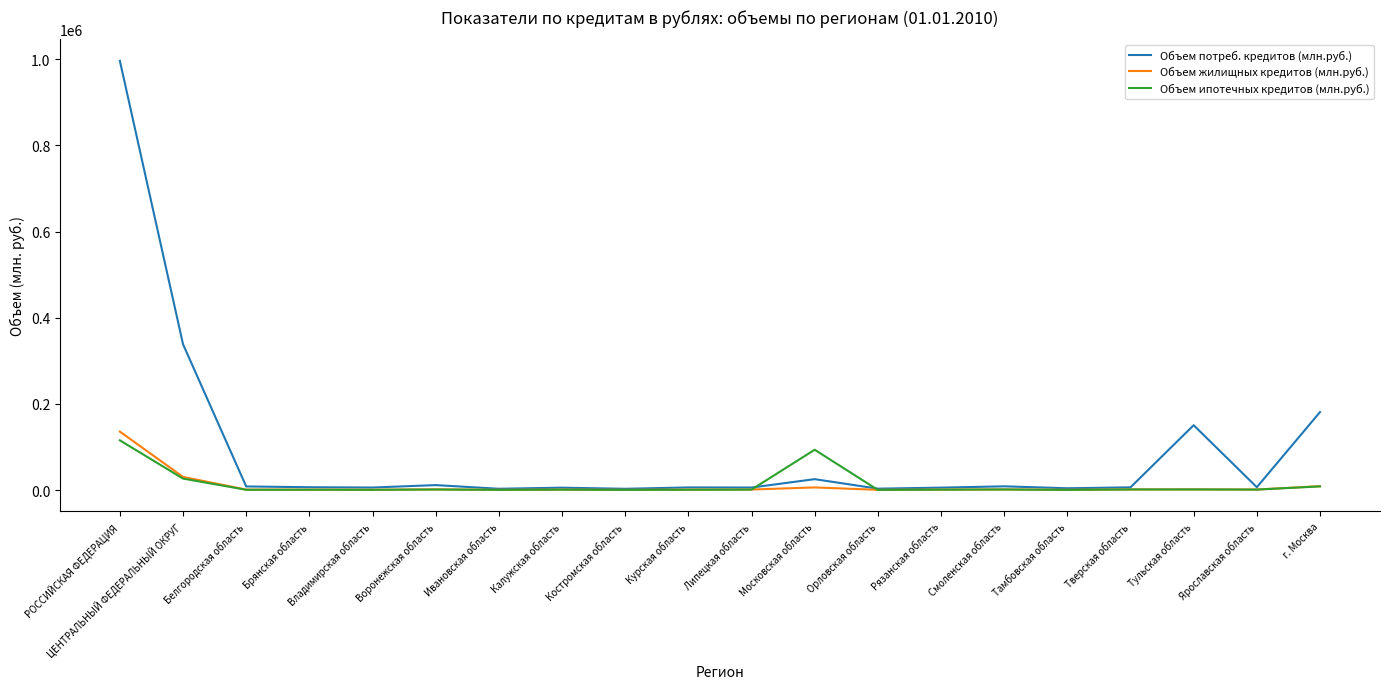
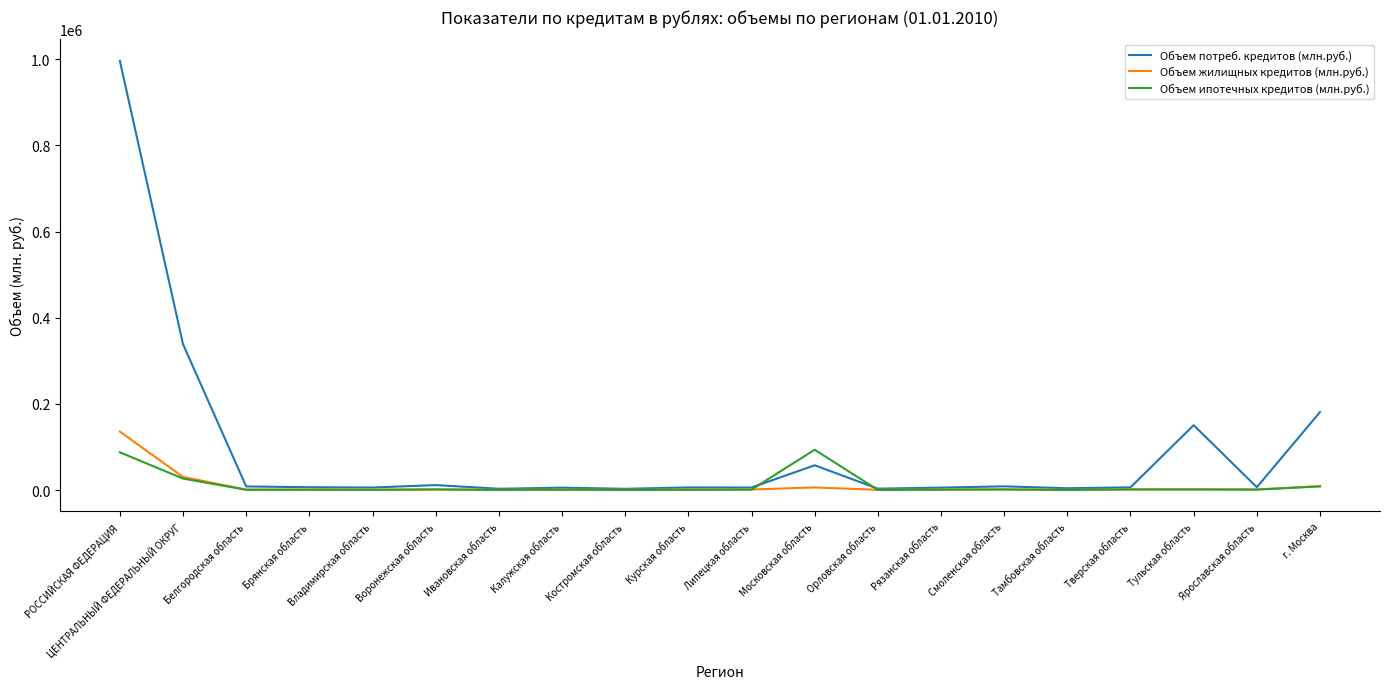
  {
    "Объем потреб. кредитов (млн.руб.)": {
      "РОССИЙСКАЯ ФЕДЕРАЦИЯ": 1000000,
      "ЦЕНТРАЛЬНЫЙ ФЕДЕРАЛЬНЫЙ ОКРУГ": 340000,
      "Белгородская область": 10000,
      "Воронежская область": 10000,
-     "Московская область": 30000,
+     "Московская область": 60000,
      "Смоленская область": 10000,
      "Тульская область": 150000,
      "г. Москва": 180000
    },
    "Объем жилищных кредитов (млн.руб.)": {
      "РОССИЙСКАЯ ФЕДЕРАЦИЯ": 140000,
      "Московская область": 10000
    },
    "Объем ипотечных кредитов (млн.руб.)": {
-     "РОССИЙСКАЯ ФЕДЕРАЦИЯ": 120000,
+     "РОССИЙСКАЯ ФЕДЕРАЦИЯ": 90000,
      "Московская область": 90000
    }
  }
